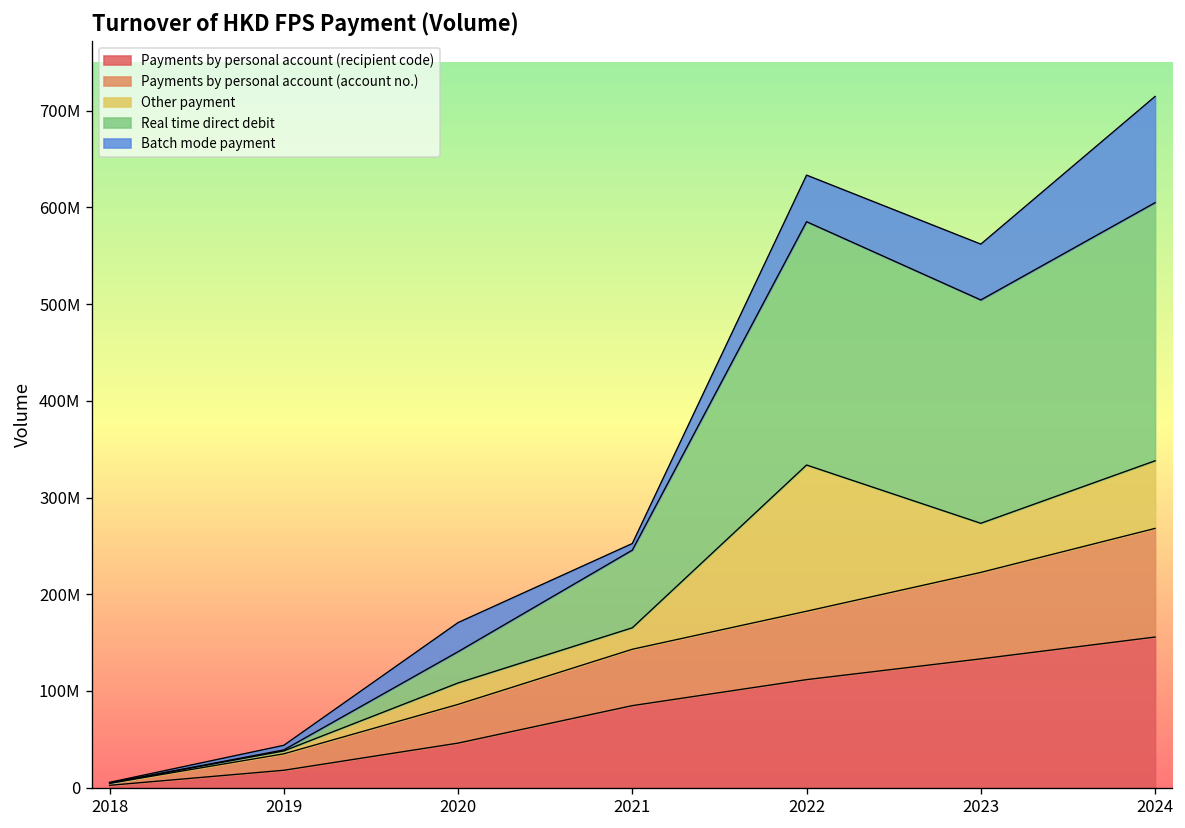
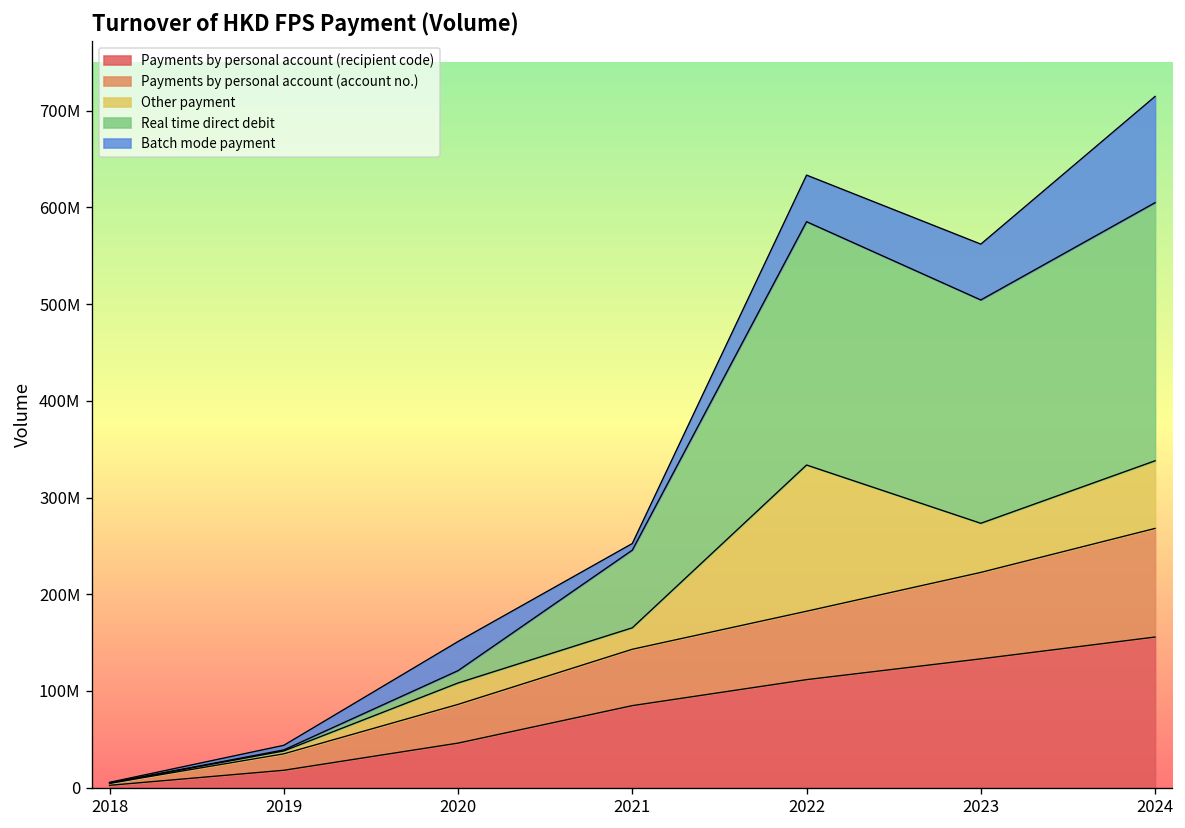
  {
    "Other payment": {
      "2020": 20000000,
      "2021": 20000000,
      "2022": 150000000,
      "2023": 50000000,
      "2024": 70000000
    },
    "Real time direct debit": {
-     "2020": 30000000,
+     "2020": 10000000,
      "2021": 80000000,
      "2022": 250000000,
      "2023": 230000000,
      "2024": 270000000
    },
    "Batch mode payment": {
      "2019": 0,
      "2020": 30000000,
      "2021": 10000000,
      "2022": 50000000,
      "2023": 60000000,
      "2024": 110000000
    }
  }
